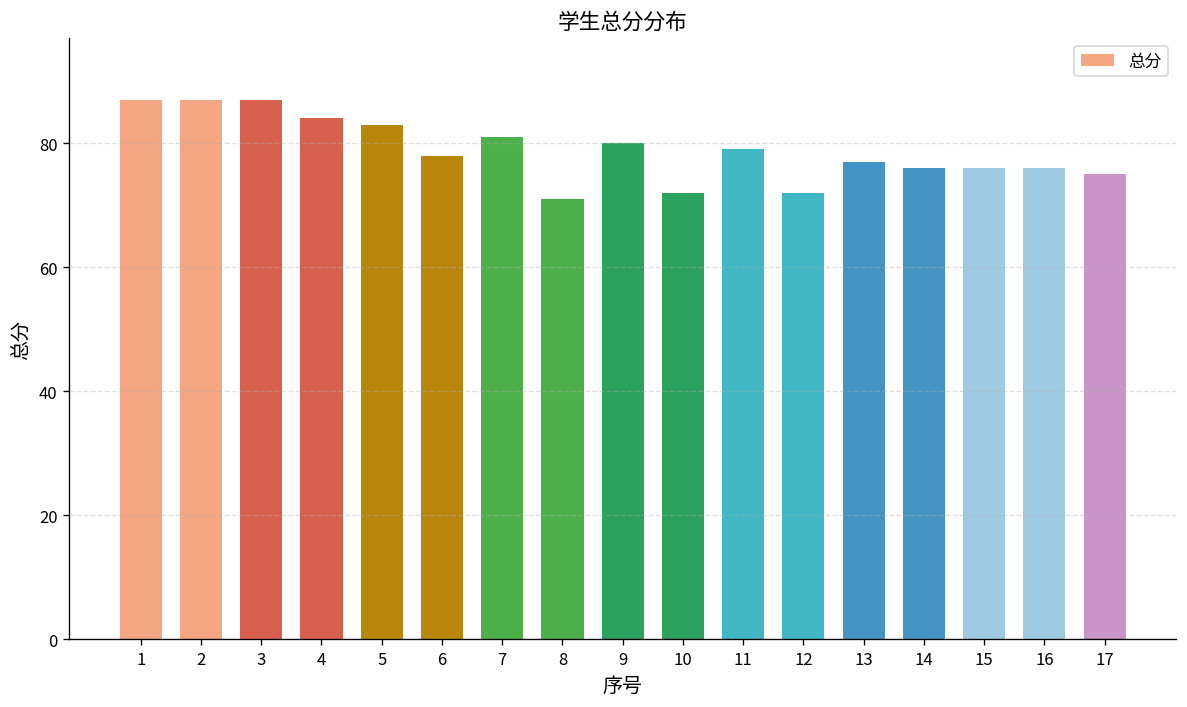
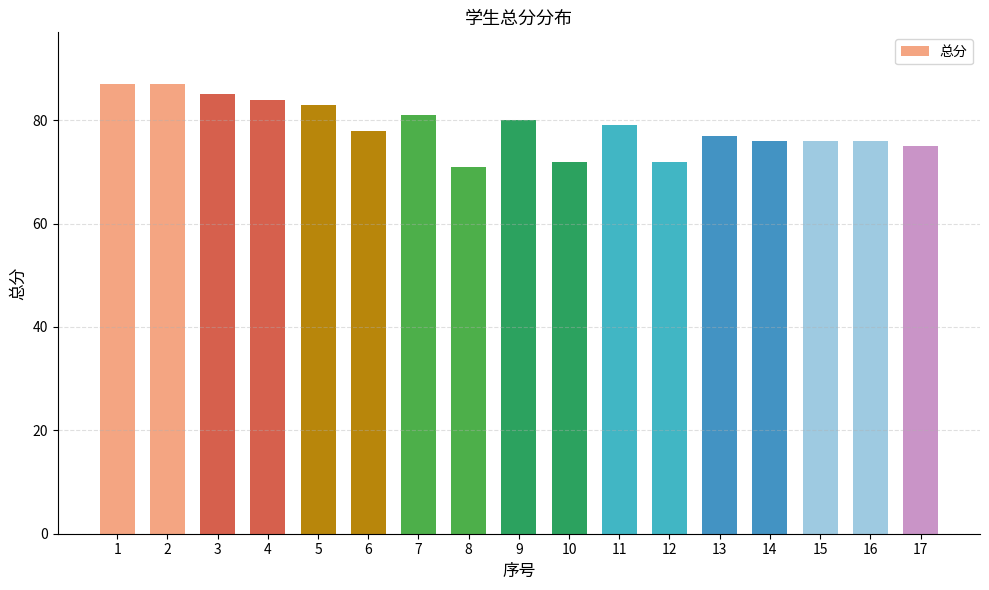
  {
    "1": 87,
    "2": 87,
-   "3": 87,
+   "3": 85,
    "4": 84,
    "5": 83,
    "6": 78,
    "7": 81,
    "8": 71,
    "9": 80,
    "10": 72,
    "11": 79,
    "12": 72,
    "13": 77,
    "14": 76,
    "15": 76,
    "16": 76,
    "17": 75
  }
